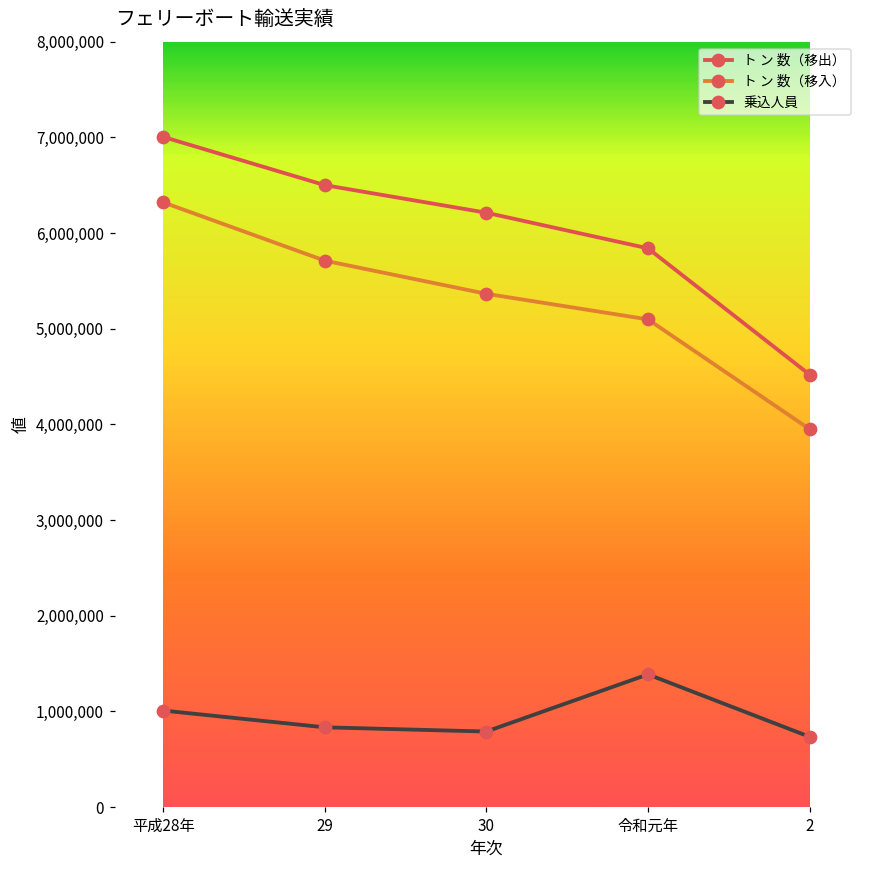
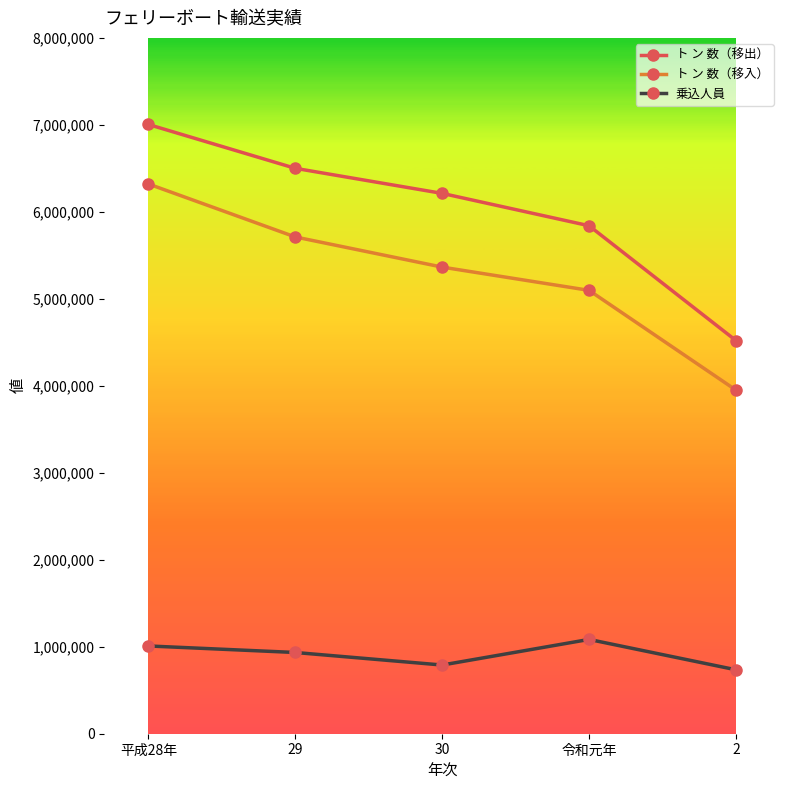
  {
    "乗込人員": {
      "平成28年": "1,000,000",
-     "29": "800,000",
+     "29": "900,000",
      "30": "800,000",
-     "令和元年": "1,400,000",
+     "令和元年": "1,100,000",
      "2": "700,000"
    }
  }
